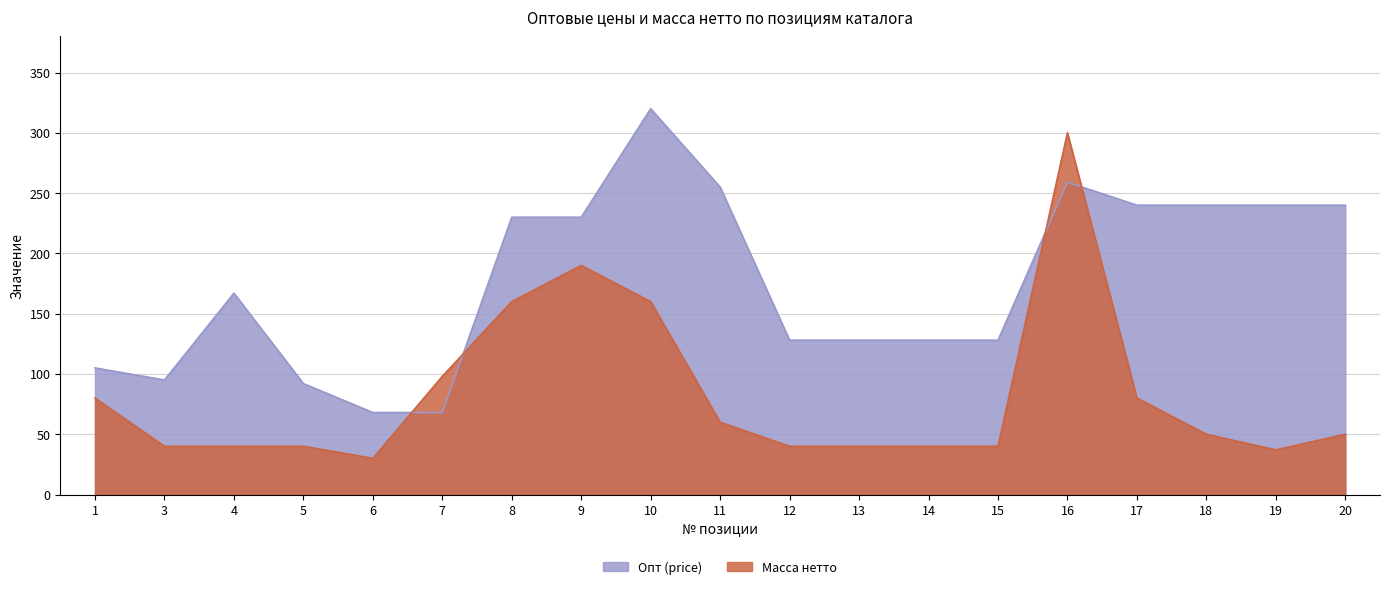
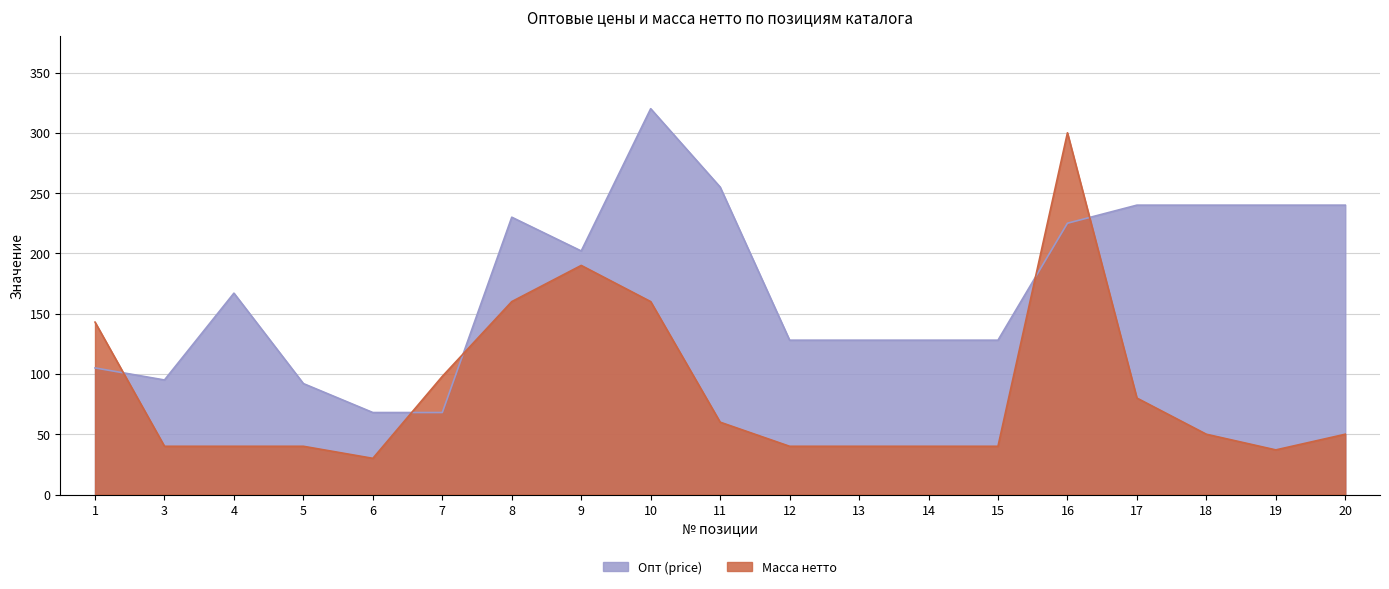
  {
    "Опт (price)": {
      "1": 105,
      "3": 95,
      "4": 167,
      "5": 92,
      "6": 68,
      "7": 68,
      "8": 230,
-     "9": 230,
+     "9": 202,
      "10": 320,
      "11": 255,
      "12": 128,
      "13": 128,
      "14": 128,
      "15": 128,
-     "16": 259,
+     "16": 225,
      "17": 240,
      "18": 240,
      "19": 240,
      "20": 240
    },
    "Масса нетто": {
-     "1": 80,
+     "1": 143,
      "3": 40,
      "4": 40,
      "5": 40,
      "6": 30,
      "7": 98,
      "8": 160,
      "9": 190,
      "10": 160,
      "11": 60,
      "12": 40,
      "13": 40,
      "14": 40,
      "15": 40,
      "16": 300,
      "17": 80,
      "18": 50,
      "19": 37,
      "20": 50
    }
  }
